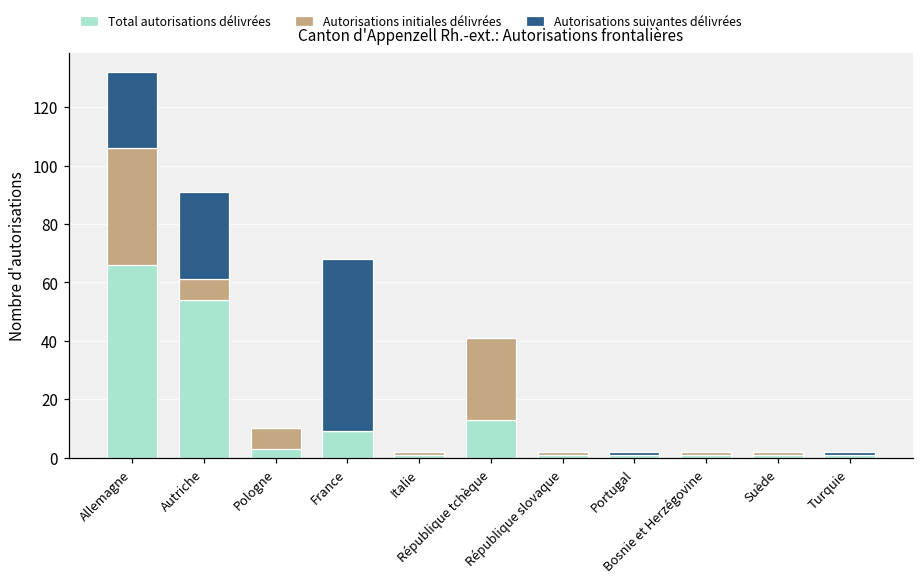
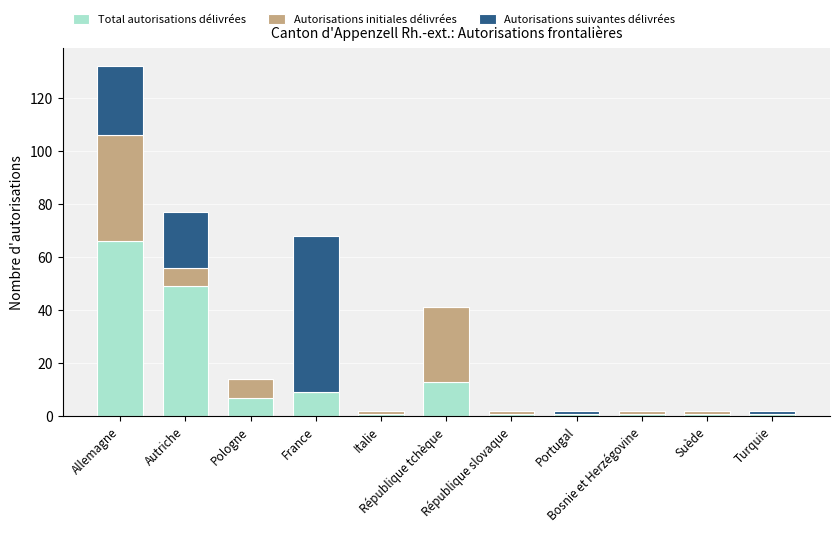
  {
    "Total autorisations délivrées": {
      "Allemagne": 66,
-     "Autriche": 54,
-     "Pologne": 3,
+     "Autriche": 49,
+     "Pologne": 7,
      "France": 9,
      "Italie": 1,
      "République tchèque": 13,
      "République slovaque": 1,
      "Portugal": 1,
      "Bosnie et Herzégovine": 1,
      "Suède": 1,
      "Turquie": 1
    },
    "Autorisations initiales délivrées": {
      "Allemagne": 40,
      "Autriche": 7,
      "Pologne": 7,
      "France": 0,
      "Italie": 1,
      "République tchèque": 28,
      "République slovaque": 1,
      "Portugal": 0,
      "Bosnie et Herzégovine": 1,
      "Suède": 1,
      "Turquie": 0
    },
    "Autorisations suivantes délivrées": {
      "Allemagne": 26,
-     "Autriche": 30,
+     "Autriche": 21,
      "Pologne": 0,
      "France": 59,
      "Italie": 0,
      "République tchèque": 0,
      "République slovaque": 0,
      "Portugal": 1,
      "Bosnie et Herzégovine": 0,
      "Suède": 0,
      "Turquie": 1
    }
  }
